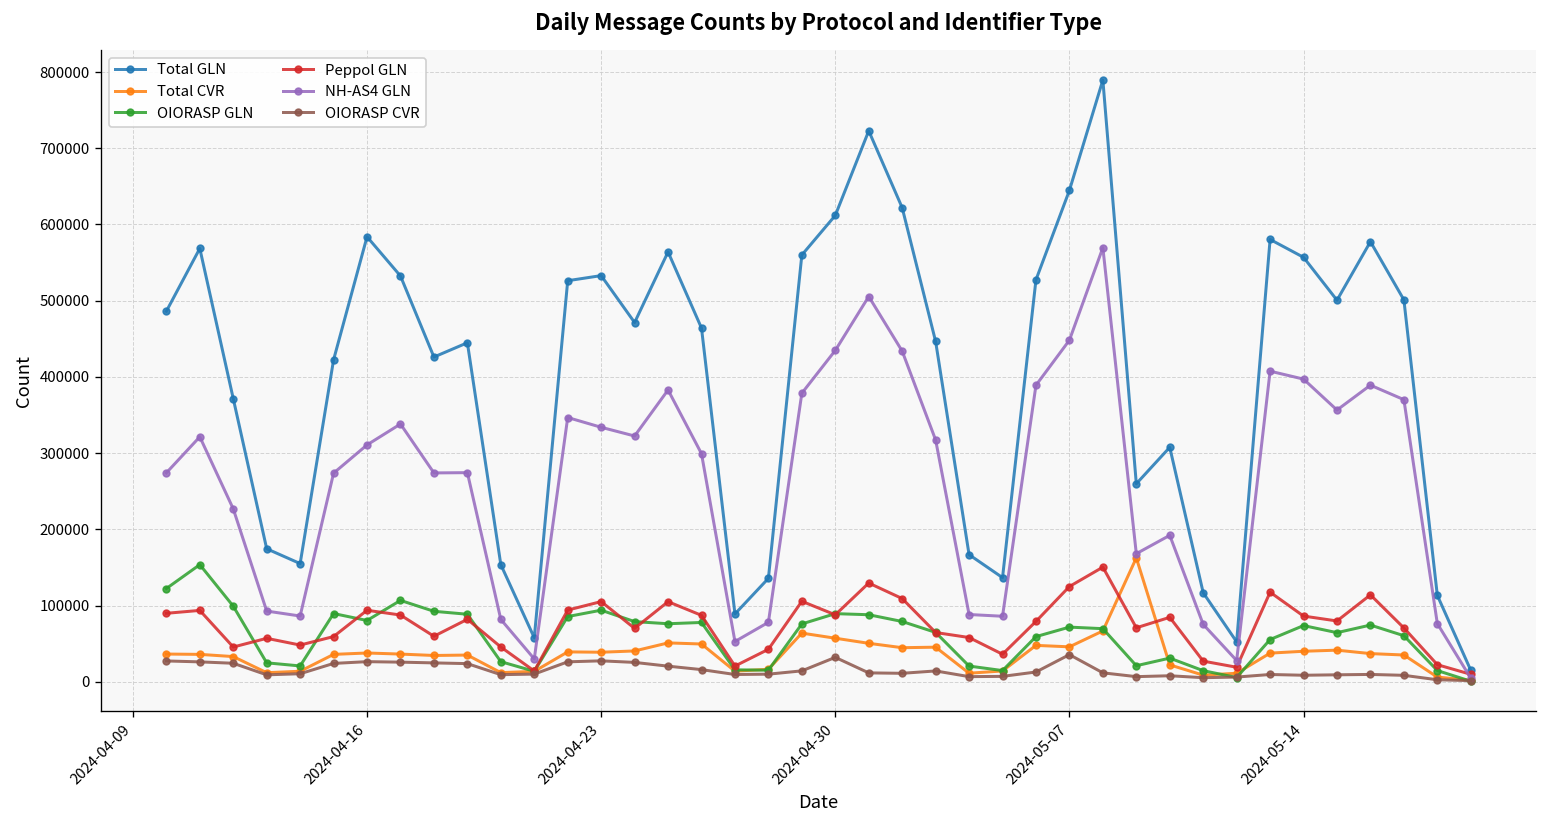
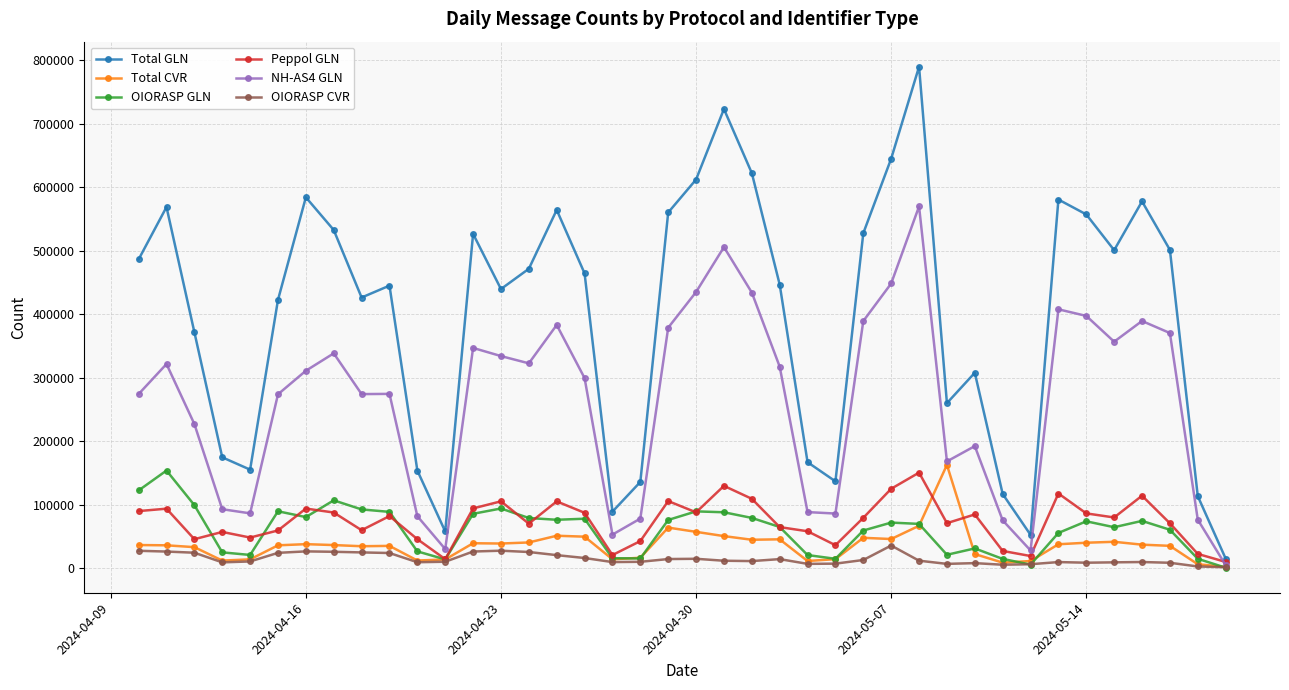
  {
    "Total GLN": {
      "2024-04-16": 580000,
-     "2024-04-23": 530000,
+     "2024-04-23": 440000,
      "2024-04-30": 610000,
      "2024-05-07": 640000,
      "2024-05-14": 560000
    },
    "Total CVR": {
      "2024-04-16": 40000,
      "2024-04-23": 40000,
      "2024-04-30": 60000,
      "2024-05-07": 50000,
      "2024-05-14": 40000
    },
    "OIORASP GLN": {
      "2024-04-16": 80000,
      "2024-04-23": 90000,
      "2024-05-07": 70000,
      "2024-05-14": 70000
    },
    "Peppol GLN": {
      "2024-04-16": 90000,
      "2024-04-23": 110000,
      "2024-05-07": 120000,
      "2024-05-14": 90000
    },
    "NH-AS4 GLN": {
      "2024-04-16": 310000,
      "2024-04-23": 330000,
      "2024-04-30": 430000,
      "2024-05-07": 450000,
      "2024-05-14": 400000
    },
    "OIORASP CVR": {
      "2024-04-16": 30000,
      "2024-04-23": 30000,
-     "2024-04-30": 30000,
+     "2024-04-30": 10000,
      "2024-05-07": 40000,
      "2024-05-14": 10000
    }
  }
